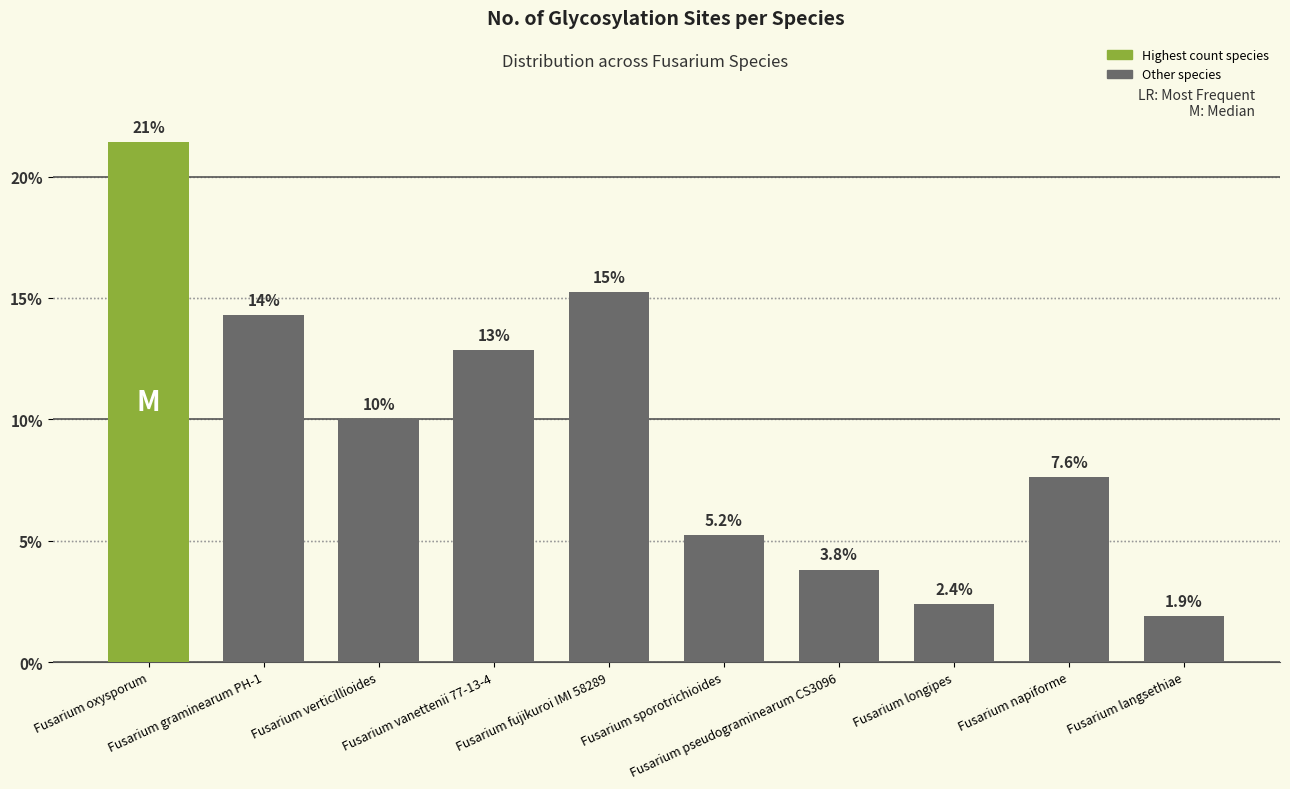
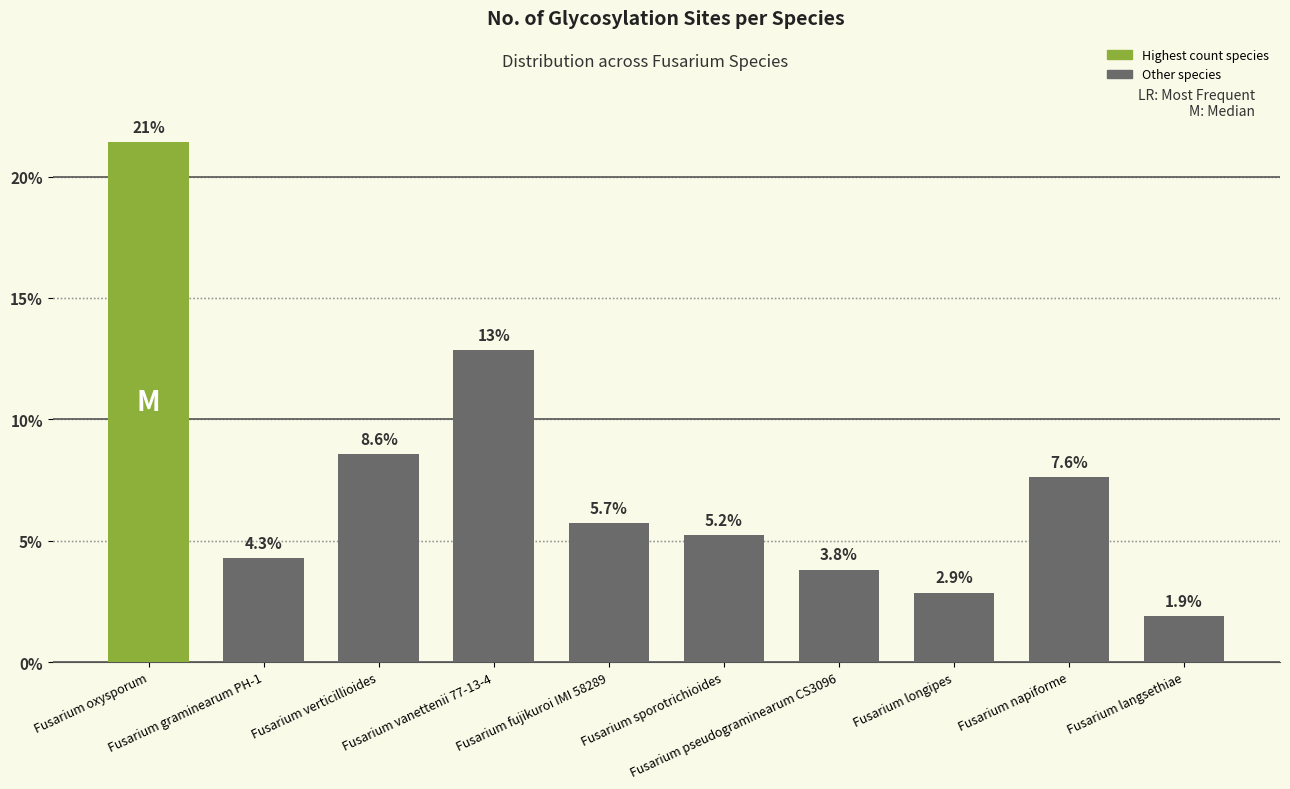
  {
    "Fusarium oxysporum": "21%",
-   "Fusarium graminearum PH-1": "14%",
-   "Fusarium verticillioides": "10%",
+   "Fusarium graminearum PH-1": "4.3%",
+   "Fusarium verticillioides": "8.6%",
    "Fusarium vanettenii 77-13-4": "13%",
-   "Fusarium fujikuroi IMI 58289": "15%",
+   "Fusarium fujikuroi IMI 58289": "5.7%",
    "Fusarium sporotrichioides": "5.2%",
    "Fusarium pseudograminearum CS3096": "3.8%",
-   "Fusarium longipes": "2.4%",
+   "Fusarium longipes": "2.9%",
    "Fusarium napiforme": "7.6%",
    "Fusarium langsethiae": "1.9%"
  }
